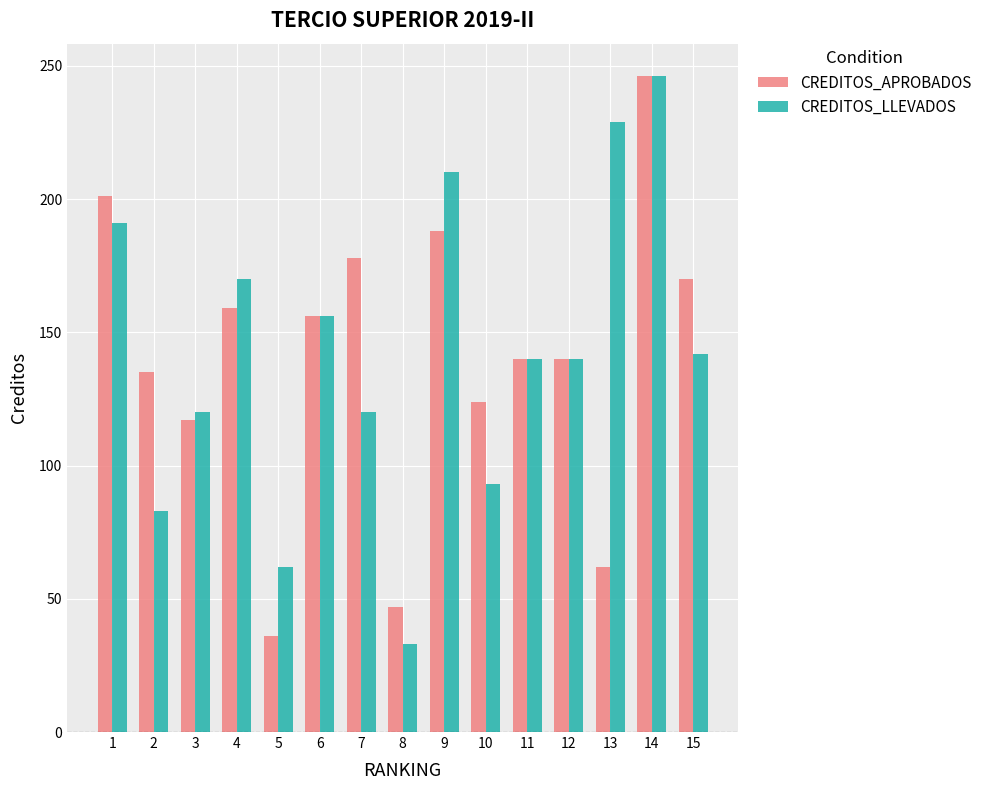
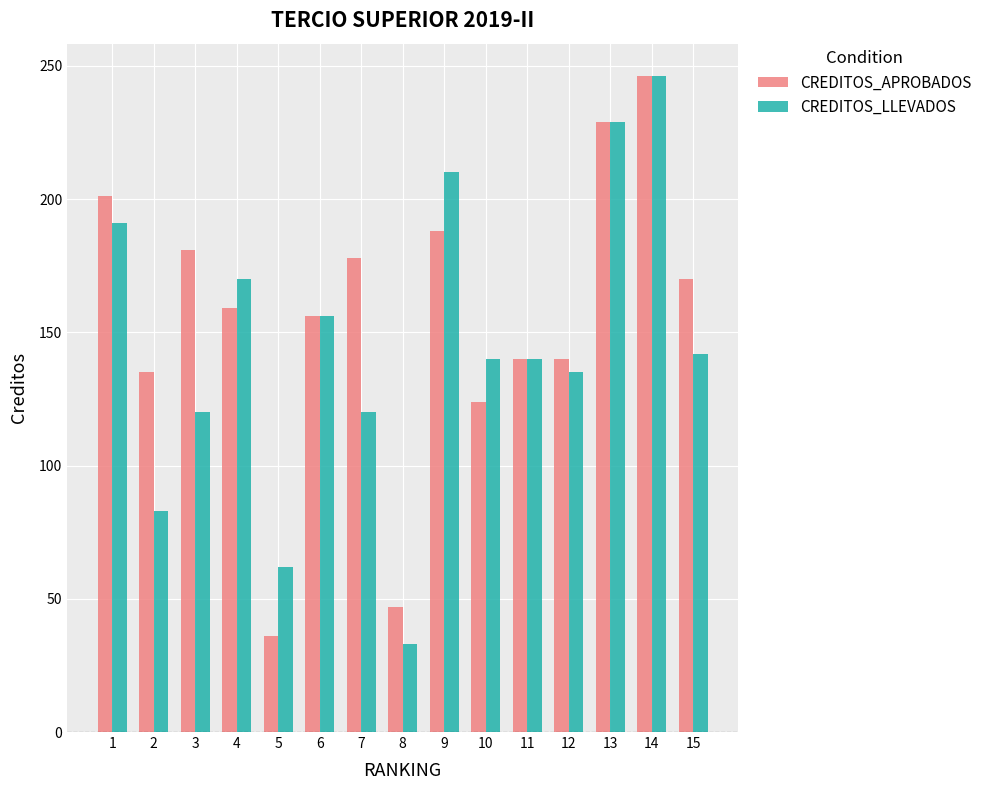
  {
    "CREDITOS_APROBADOS": {
      "1": 201,
      "2": 135,
-     "3": 117,
+     "3": 181,
      "4": 159,
      "5": 36,
      "6": 156,
      "7": 178,
      "8": 47,
      "9": 188,
      "10": 124,
      "11": 140,
      "12": 140,
-     "13": 62,
+     "13": 229,
      "14": 246,
      "15": 170
    },
    "CREDITOS_LLEVADOS": {
      "1": 191,
      "2": 83,
      "3": 120,
      "4": 170,
      "5": 62,
      "6": 156,
      "7": 120,
      "8": 33,
      "9": 210,
-     "10": 93,
+     "10": 140,
      "11": 140,
-     "12": 140,
+     "12": 135,
      "13": 229,
      "14": 246,
      "15": 142
    }
  }
